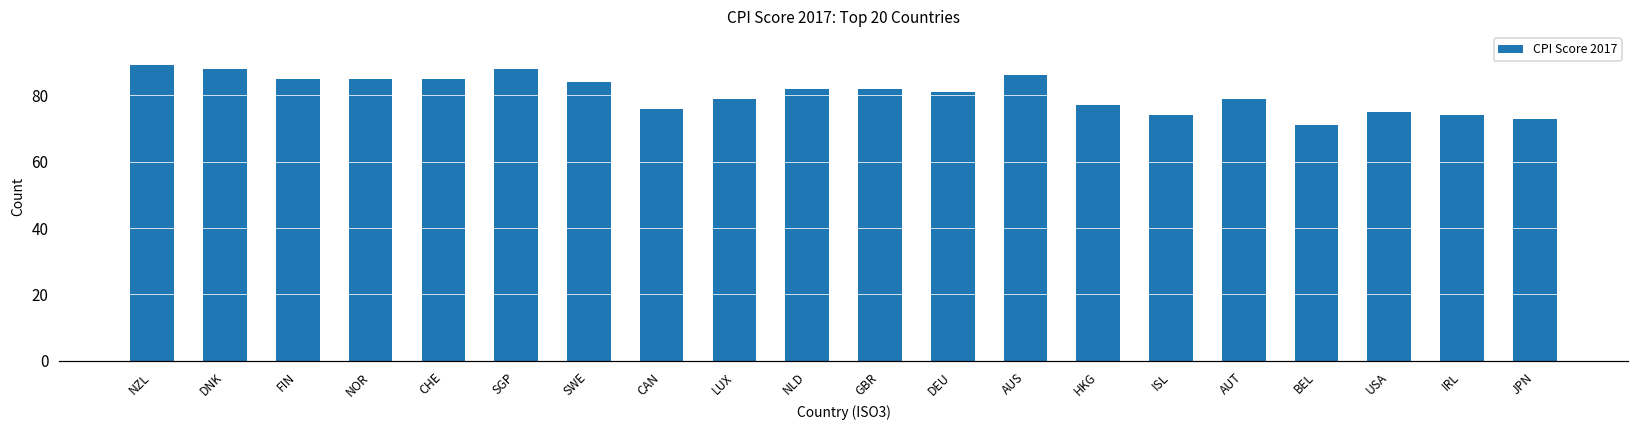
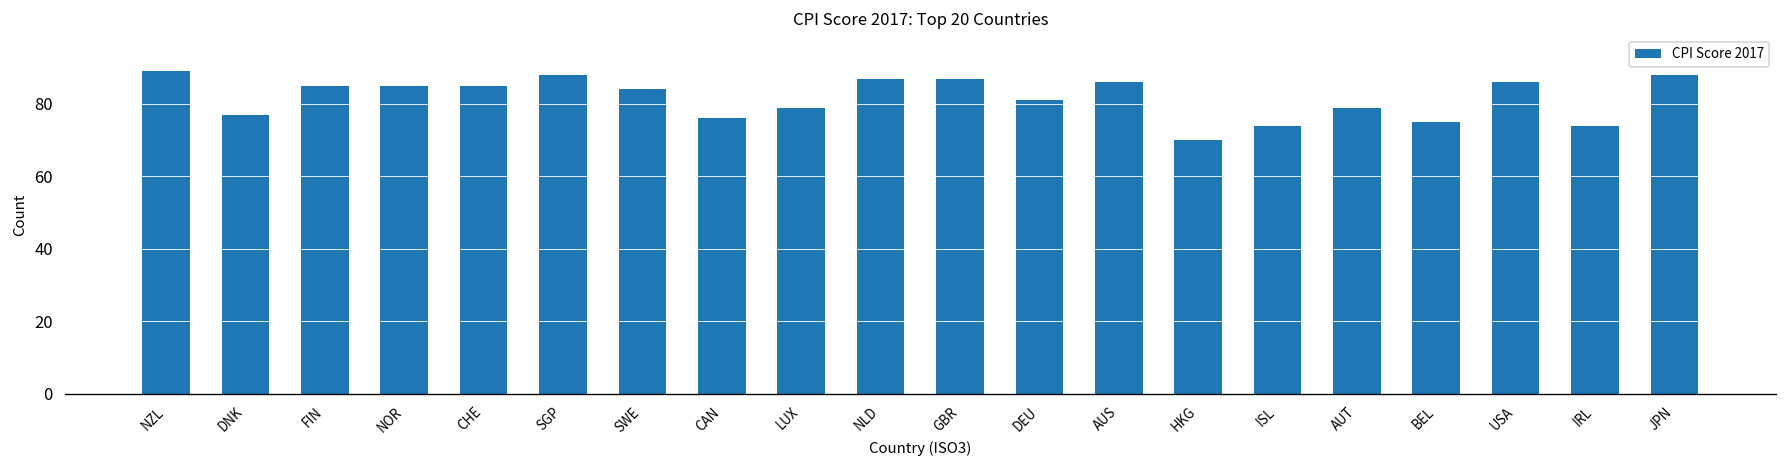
  {
    "NZL": 89,
-   "DNK": 88,
+   "DNK": 77,
    "FIN": 85,
    "NOR": 85,
    "CHE": 85,
    "SGP": 88,
    "SWE": 84,
    "CAN": 76,
    "LUX": 79,
-   "NLD": 82,
-   "GBR": 82,
+   "NLD": 87,
+   "GBR": 87,
    "DEU": 81,
    "AUS": 86,
-   "HKG": 77,
+   "HKG": 70,
    "ISL": 74,
    "AUT": 79,
-   "BEL": 71,
-   "USA": 75,
+   "BEL": 75,
+   "USA": 86,
    "IRL": 74,
-   "JPN": 73
+   "JPN": 88
  }
